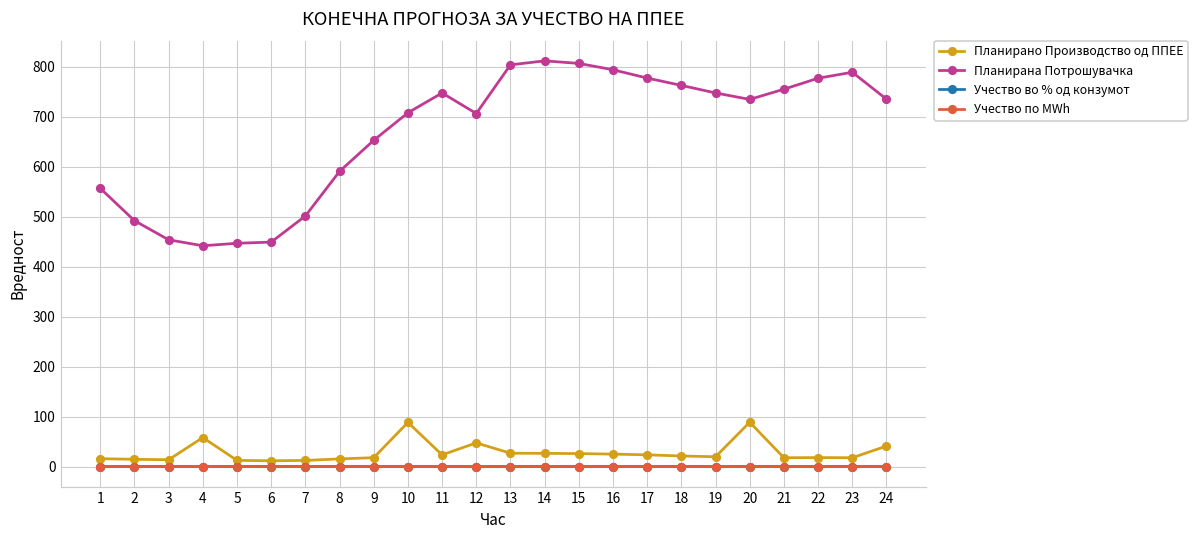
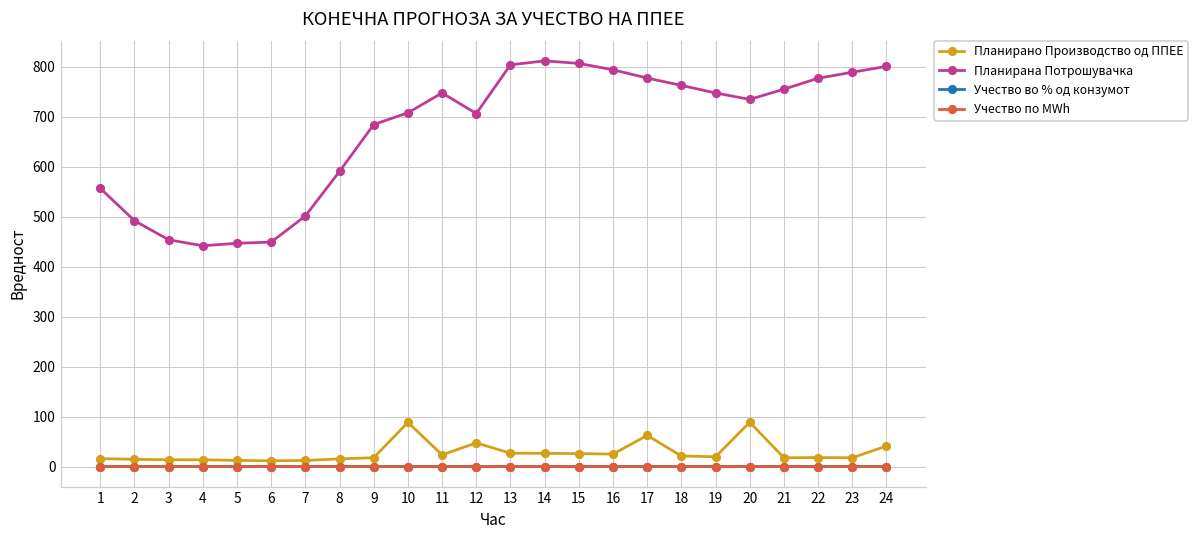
  {
    "Планирано Производство од ППЕЕ": {
      "1": 20,
      "2": 10,
      "3": 10,
-     "4": 60,
+     "4": 10,
      "5": 10,
      "6": 10,
      "7": 10,
      "8": 20,
      "9": 20,
      "10": 90,
      "11": 20,
      "12": 50,
      "13": 30,
      "14": 30,
      "15": 30,
      "16": 20,
-     "17": 20,
+     "17": 60,
      "18": 20,
      "19": 20,
      "20": 90,
      "21": 20,
      "22": 20,
      "23": 20,
      "24": 40
    },
    "Планирана Потрошувачка": {
      "1": 560,
      "2": 490,
      "3": 450,
      "4": 440,
      "5": 450,
      "6": 450,
      "7": 500,
      "8": 590,
-     "9": 650,
+     "9": 680,
      "10": 710,
      "11": 750,
      "12": 710,
      "13": 800,
      "14": 810,
      "15": 810,
      "16": 790,
      "17": 780,
      "18": 760,
      "19": 750,
      "20": 730,
      "21": 750,
      "22": 780,
      "23": 790,
-     "24": 740
+     "24": 800
    },
    "Учество по MWh": {
      "1": 0,
      "2": 0,
      "3": 0,
      "4": 0,
      "5": 0,
      "6": 0,
      "7": 0,
      "8": 0,
      "9": 0,
      "10": 0,
      "11": 0,
      "12": 0,
      "13": 0,
      "14": 0,
      "15": 0,
      "16": 0,
      "17": 0,
      "18": 0,
      "19": 0,
      "20": 0,
      "21": 0,
      "22": 0,
      "23": 0,
      "24": 0
    }
  }
